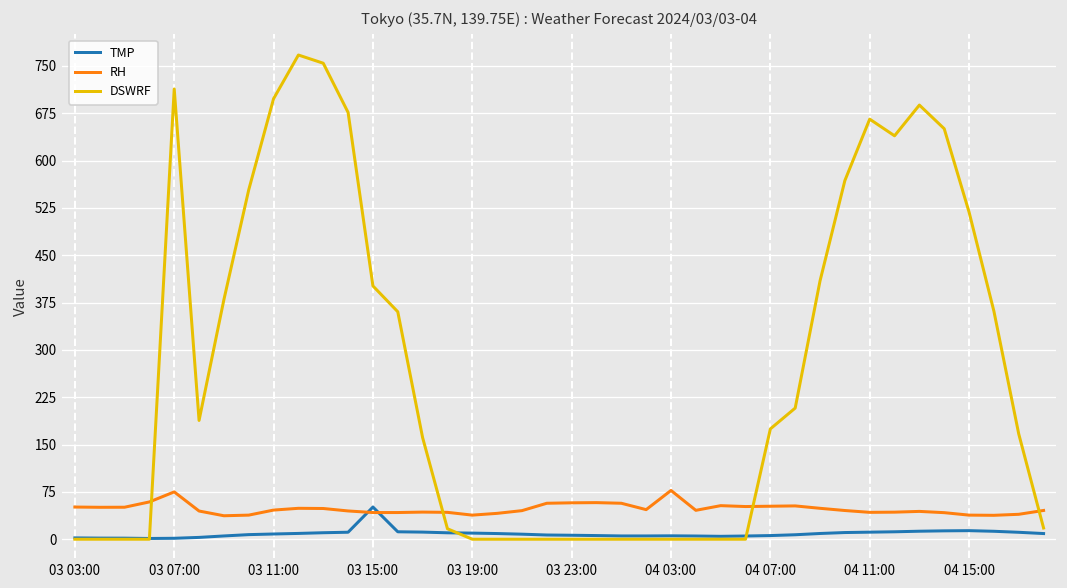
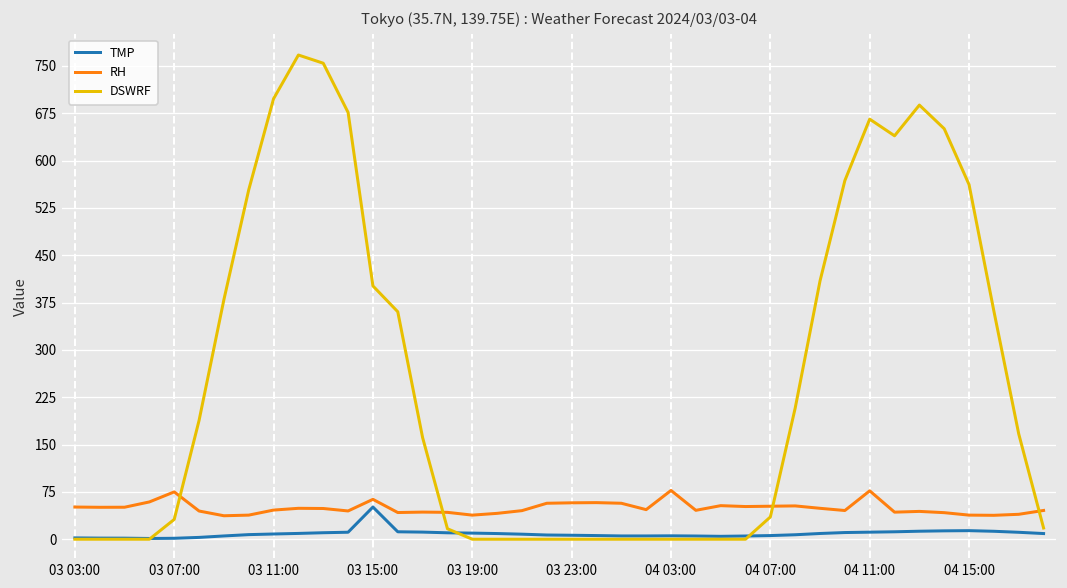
  {
    "TMP": {
      "03 07:00": 0,
      "03 11:00": 10,
      "03 15:00": 50,
      "03 19:00": 10,
      "03 23:00": 10,
      "04 03:00": 10,
      "04 07:00": 10,
      "04 11:00": 10,
      "04 15:00": 10
    },
    "RH": {
      "03 03:00": 50,
      "03 07:00": 80,
      "03 11:00": 50,
-     "03 15:00": 40,
+     "03 15:00": 60,
      "03 19:00": 40,
      "03 23:00": 60,
      "04 03:00": 80,
      "04 07:00": 50,
-     "04 11:00": 40,
+     "04 11:00": 80,
      "04 15:00": 40
    },
    "DSWRF": {
-     "03 07:00": 710,
+     "03 07:00": 30,
      "03 11:00": 700,
      "03 15:00": 400,
      "03 19:00": 0,
      "03 23:00": 0,
      "04 03:00": 0,
-     "04 07:00": 170,
+     "04 07:00": 40,
      "04 11:00": 670,
-     "04 15:00": 520
+     "04 15:00": 560
    }
  }
